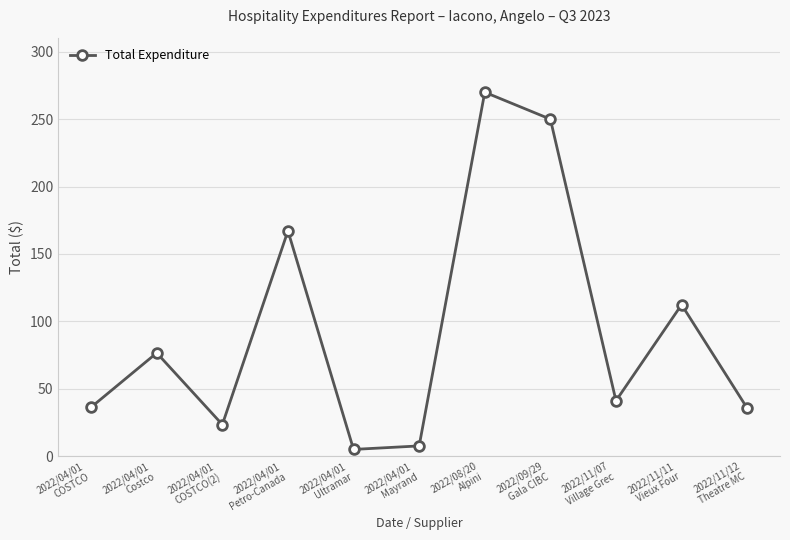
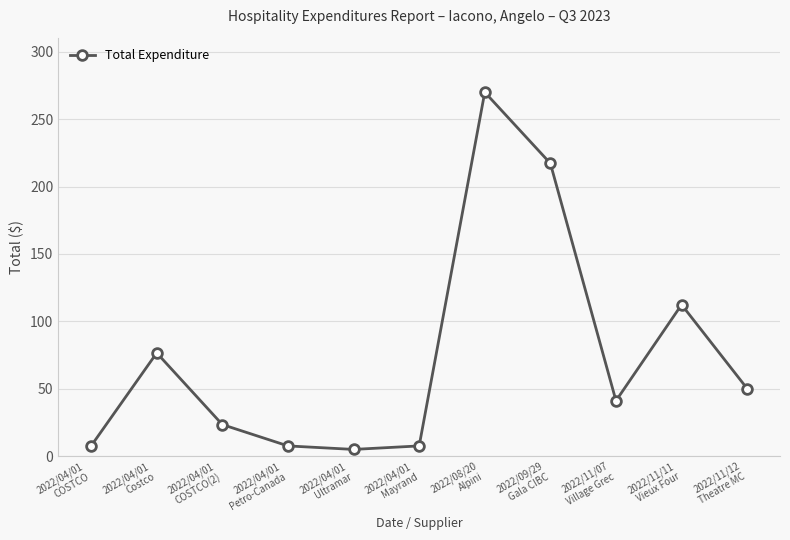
  {
-   "2022/04/01 COSTCO": 36,
+   "2022/04/01 COSTCO": 7,
    "2022/04/01 Costco": 77,
    "2022/04/01 COSTCO(2)": 23,
-   "2022/04/01 Petro-Canada": 167,
+   "2022/04/01 Petro-Canada": 7,
    "2022/04/01 Ultramar": 5,
    "2022/04/01 Mayrand": 7,
    "2022/08/20 Alpini": 270,
-   "2022/09/29 Gala CIBC": 250,
+   "2022/09/29 Gala CIBC": 217,
    "2022/11/07 Village Grec": 41,
    "2022/11/11 Vieux Four": 112,
-   "2022/11/12 Theatre MC": 36
+   "2022/11/12 Theatre MC": 50
  }
